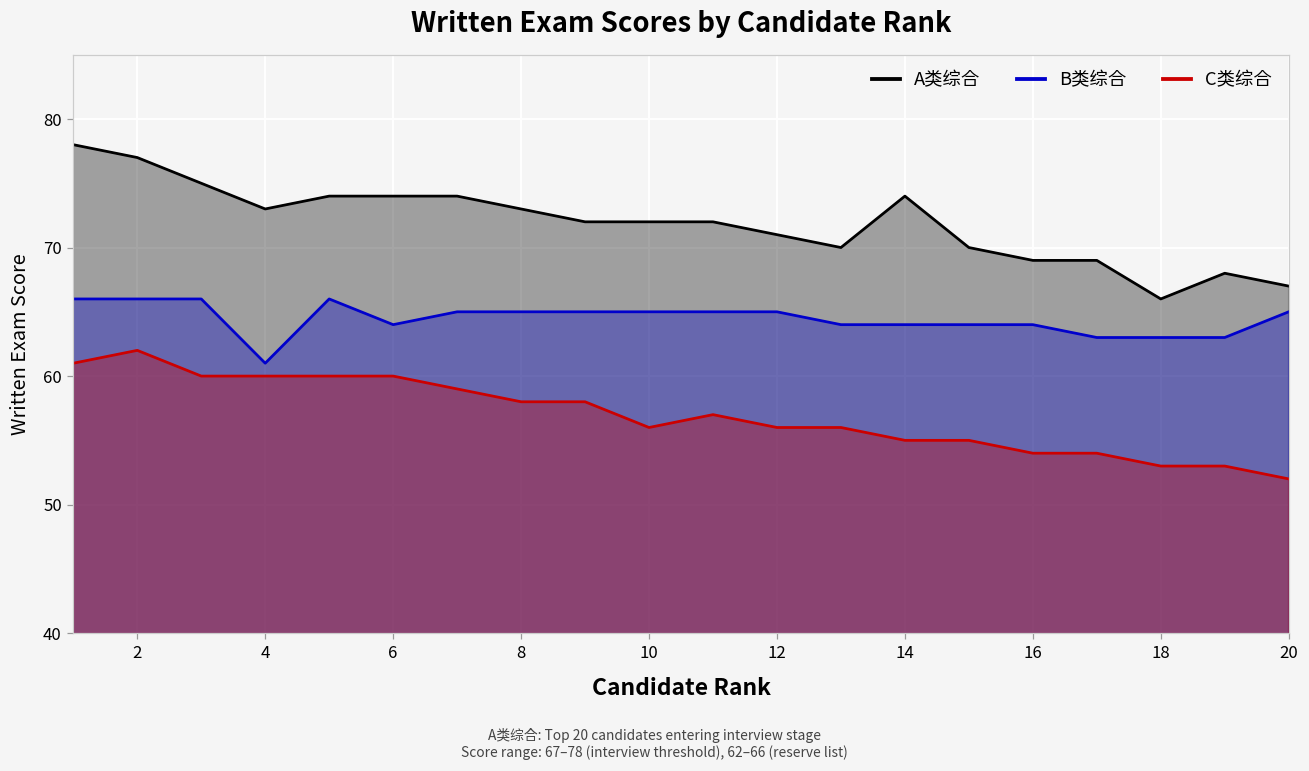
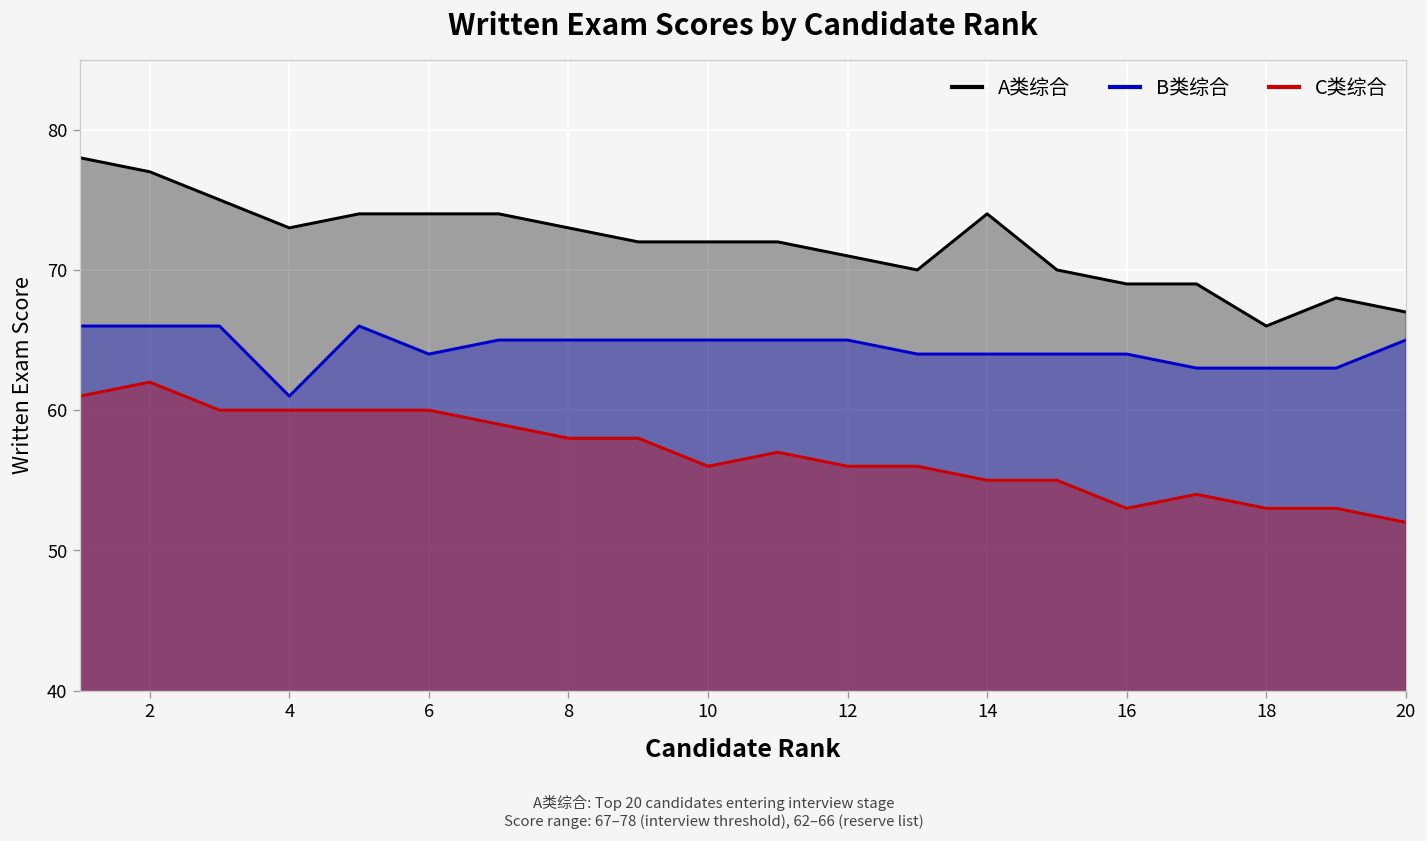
  {
    "A类综合": {
      "2": 77,
      "4": 73,
      "6": 74,
      "8": 73,
      "10": 72,
      "12": 71,
      "14": 74,
      "16": 69,
      "18": 66,
      "20": 67
    },
    "B类综合": {
      "2": 66,
      "4": 61,
      "6": 64,
      "8": 65,
      "10": 65,
      "12": 65,
      "14": 64,
      "16": 64,
      "18": 63,
      "20": 65
    },
    "C类综合": {
      "2": 62,
      "4": 60,
      "6": 60,
      "8": 58,
      "10": 56,
      "12": 56,
      "14": 55,
-     "16": 54,
+     "16": 53,
      "18": 53,
      "20": 52
    }
  }
